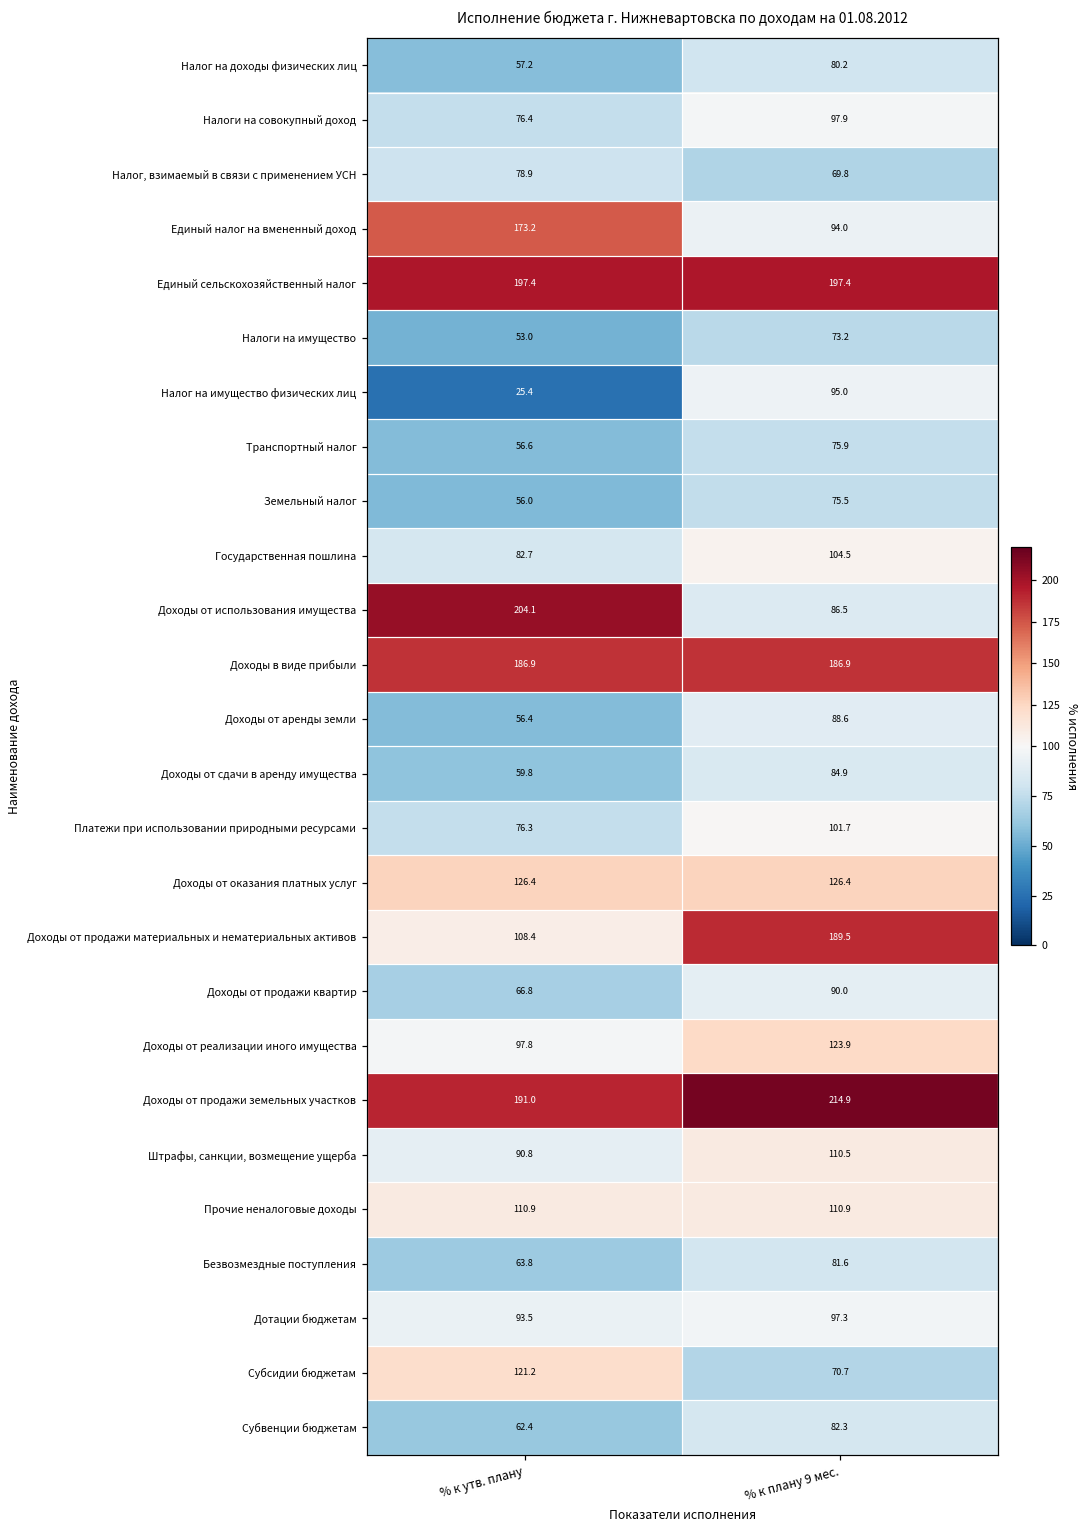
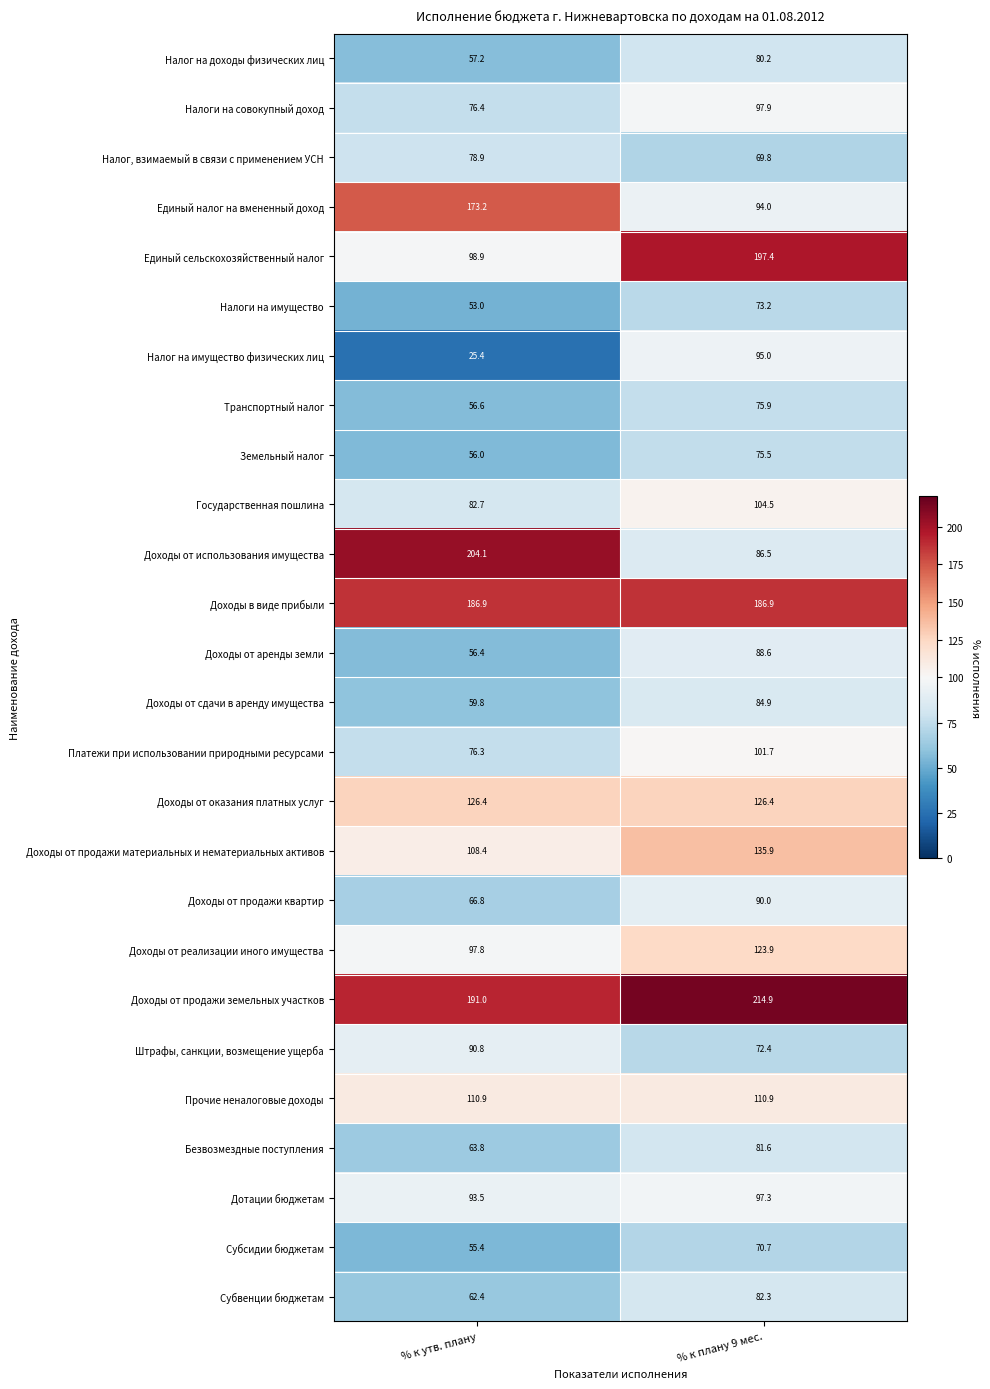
  {
    "Налог на доходы физических лиц": {
      "% к утв. плану": 57.2,
      "% к плану 9 мес.": 80.2
    },
    "Налоги на совокупный доход": {
      "% к утв. плану": 76.4,
      "% к плану 9 мес.": 97.9
    },
    "Налог, взимаемый в связи с применением УСН": {
      "% к утв. плану": 78.9,
      "% к плану 9 мес.": 69.8
    },
    "Единый налог на вмененный доход": {
      "% к утв. плану": 173.2,
      "% к плану 9 мес.": 94.0
    },
    "Единый сельскохозяйственный налог": {
-     "% к утв. плану": 197.4,
+     "% к утв. плану": 98.9,
      "% к плану 9 мес.": 197.4
    },
    "Налоги на имущество": {
      "% к утв. плану": 53.0,
      "% к плану 9 мес.": 73.2
    },
    "Налог на имущество физических лиц": {
      "% к утв. плану": 25.4,
      "% к плану 9 мес.": 95.0
    },
    "Транспортный налог": {
      "% к утв. плану": 56.6,
      "% к плану 9 мес.": 75.9
    },
    "Земельный налог": {
      "% к утв. плану": 56.0,
      "% к плану 9 мес.": 75.5
    },
    "Государственная пошлина": {
      "% к утв. плану": 82.7,
      "% к плану 9 мес.": 104.5
    },
    "Доходы от использования имущества": {
      "% к утв. плану": 204.1,
      "% к плану 9 мес.": 86.5
    },
    "Доходы в виде прибыли": {
      "% к утв. плану": 186.9,
      "% к плану 9 мес.": 186.9
    },
    "Доходы от аренды земли": {
      "% к утв. плану": 56.4,
      "% к плану 9 мес.": 88.6
    },
    "Доходы от сдачи в аренду имущества": {
      "% к утв. плану": 59.8,
      "% к плану 9 мес.": 84.9
    },
    "Платежи при использовании природными ресурсами": {
      "% к утв. плану": 76.3,
      "% к плану 9 мес.": 101.7
    },
    "Доходы от оказания платных услуг": {
      "% к утв. плану": 126.4,
      "% к плану 9 мес.": 126.4
    },
    "Доходы от продажи материальных и нематериальных активов": {
      "% к утв. плану": 108.4,
-     "% к плану 9 мес.": 189.5
+     "% к плану 9 мес.": 135.9
    },
    "Доходы от продажи квартир": {
      "% к утв. плану": 66.8,
      "% к плану 9 мес.": 90.0
    },
    "Доходы от реализации иного имущества": {
      "% к утв. плану": 97.8,
      "% к плану 9 мес.": 123.9
    },
    "Доходы от продажи земельных участков": {
      "% к утв. плану": 191.0,
      "% к плану 9 мес.": 214.9
    },
    "Штрафы, санкции, возмещение ущерба": {
      "% к утв. плану": 90.8,
-     "% к плану 9 мес.": 110.5
+     "% к плану 9 мес.": 72.4
    },
    "Прочие неналоговые доходы": {
      "% к утв. плану": 110.9,
      "% к плану 9 мес.": 110.9
    },
    "Безвозмездные поступления": {
      "% к утв. плану": 63.8,
      "% к плану 9 мес.": 81.6
    },
    "Дотации бюджетам": {
      "% к утв. плану": 93.5,
      "% к плану 9 мес.": 97.3
    },
    "Субсидии бюджетам": {
-     "% к утв. плану": 121.2,
+     "% к утв. плану": 55.4,
      "% к плану 9 мес.": 70.7
    },
    "Субвенции бюджетам": {
      "% к утв. плану": 62.4,
      "% к плану 9 мес.": 82.3
    }
  }
